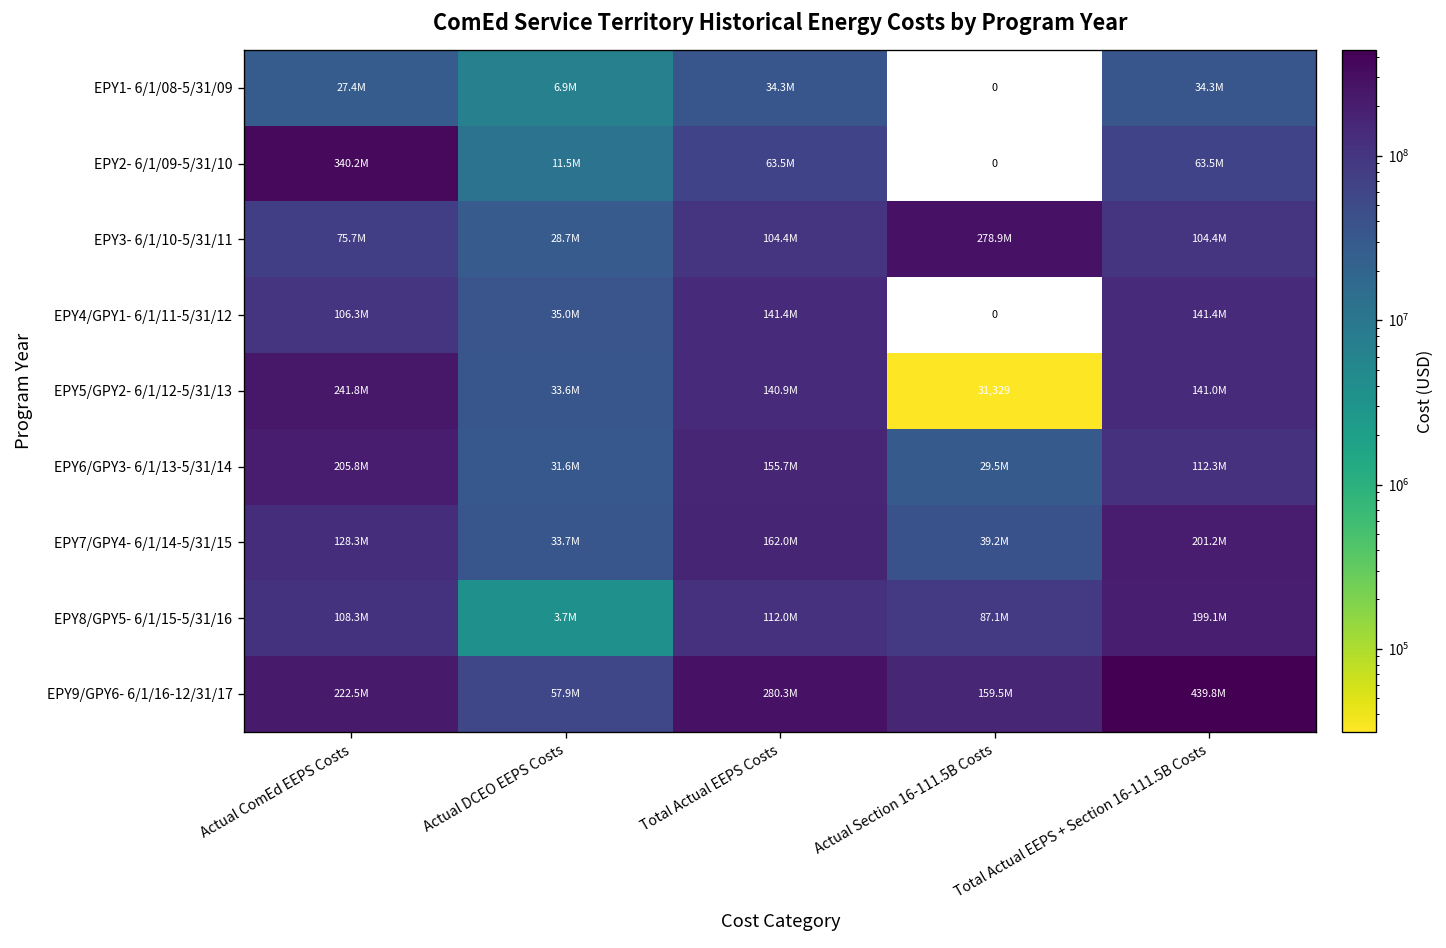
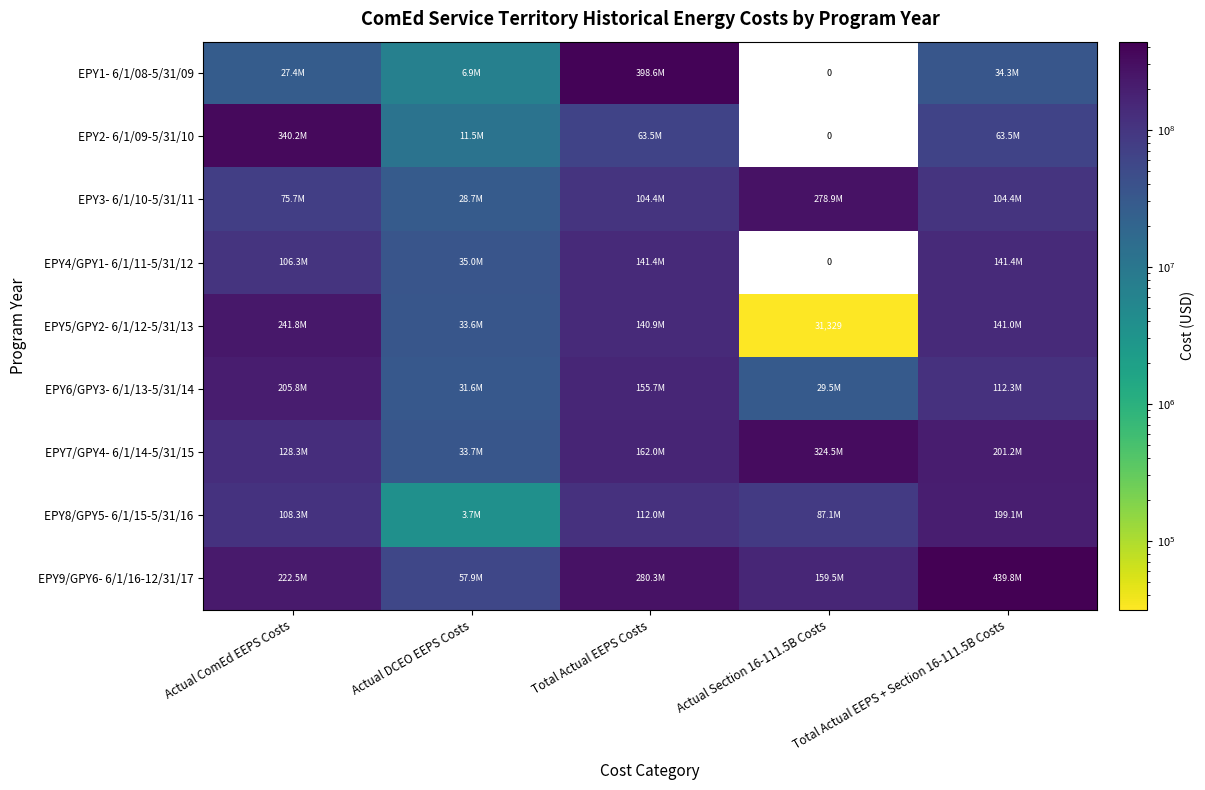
  {
    "EPY1- 6/1/08-5/31/09": {
      "Actual ComEd EEPS Costs": "27.4M",
      "Actual DCEO EEPS Costs": "6.9M",
-     "Total Actual EEPS Costs": "34.3M",
+     "Total Actual EEPS Costs": "398.6M",
      "Actual Section 16-111.5B Costs": "0",
      "Total Actual EEPS + Section 16-111.5B Costs": "34.3M"
    },
    "EPY2- 6/1/09-5/31/10": {
      "Actual ComEd EEPS Costs": "340.2M",
      "Actual DCEO EEPS Costs": "11.5M",
      "Total Actual EEPS Costs": "63.5M",
      "Actual Section 16-111.5B Costs": "0",
      "Total Actual EEPS + Section 16-111.5B Costs": "63.5M"
    },
    "EPY3- 6/1/10-5/31/11": {
      "Actual ComEd EEPS Costs": "75.7M",
      "Actual DCEO EEPS Costs": "28.7M",
      "Total Actual EEPS Costs": "104.4M",
      "Actual Section 16-111.5B Costs": "278.9M",
      "Total Actual EEPS + Section 16-111.5B Costs": "104.4M"
    },
    "EPY4/GPY1- 6/1/11-5/31/12": {
      "Actual ComEd EEPS Costs": "106.3M",
      "Actual DCEO EEPS Costs": "35.0M",
      "Total Actual EEPS Costs": "141.4M",
      "Actual Section 16-111.5B Costs": "0",
      "Total Actual EEPS + Section 16-111.5B Costs": "141.4M"
    },
    "EPY5/GPY2- 6/1/12-5/31/13": {
      "Actual ComEd EEPS Costs": "241.8M",
      "Actual DCEO EEPS Costs": "33.6M",
      "Total Actual EEPS Costs": "140.9M",
      "Actual Section 16-111.5B Costs": "31,329",
      "Total Actual EEPS + Section 16-111.5B Costs": "141.0M"
    },
    "EPY6/GPY3- 6/1/13-5/31/14": {
      "Actual ComEd EEPS Costs": "205.8M",
      "Actual DCEO EEPS Costs": "31.6M",
      "Total Actual EEPS Costs": "155.7M",
      "Actual Section 16-111.5B Costs": "29.5M",
      "Total Actual EEPS + Section 16-111.5B Costs": "112.3M"
    },
    "EPY7/GPY4- 6/1/14-5/31/15": {
      "Actual ComEd EEPS Costs": "128.3M",
      "Actual DCEO EEPS Costs": "33.7M",
      "Total Actual EEPS Costs": "162.0M",
-     "Actual Section 16-111.5B Costs": "39.2M",
+     "Actual Section 16-111.5B Costs": "324.5M",
      "Total Actual EEPS + Section 16-111.5B Costs": "201.2M"
    },
    "EPY8/GPY5- 6/1/15-5/31/16": {
      "Actual ComEd EEPS Costs": "108.3M",
      "Actual DCEO EEPS Costs": "3.7M",
      "Total Actual EEPS Costs": "112.0M",
      "Actual Section 16-111.5B Costs": "87.1M",
      "Total Actual EEPS + Section 16-111.5B Costs": "199.1M"
    },
    "EPY9/GPY6- 6/1/16-12/31/17": {
      "Actual ComEd EEPS Costs": "222.5M",
      "Actual DCEO EEPS Costs": "57.9M",
      "Total Actual EEPS Costs": "280.3M",
      "Actual Section 16-111.5B Costs": "159.5M",
      "Total Actual EEPS + Section 16-111.5B Costs": "439.8M"
    }
  }
